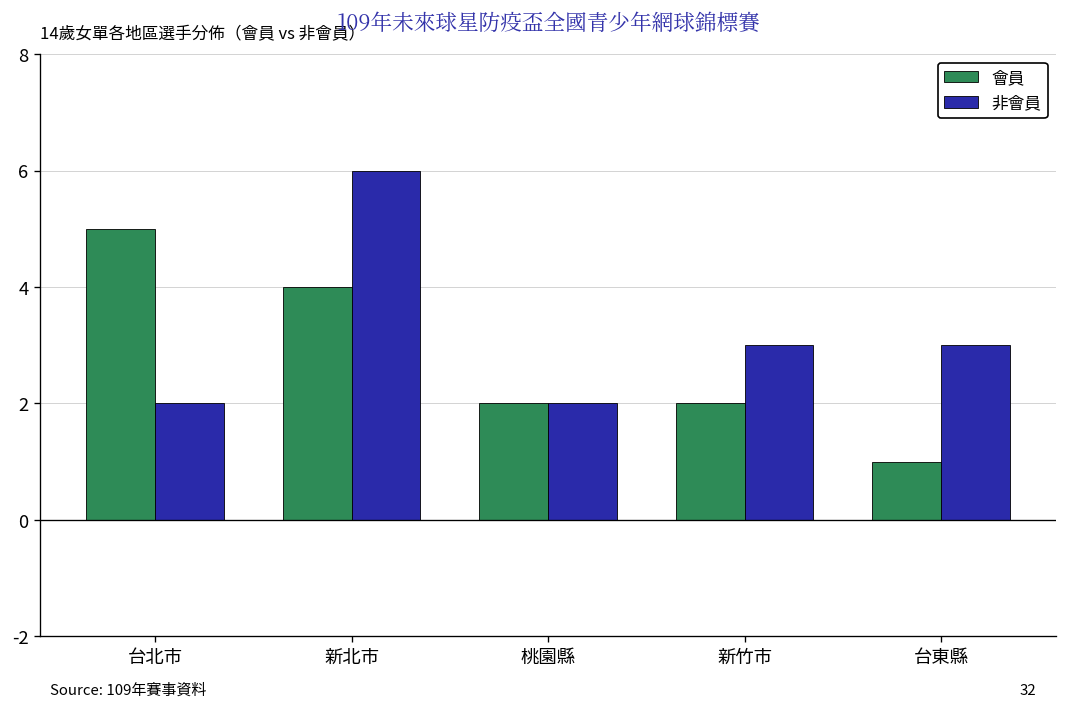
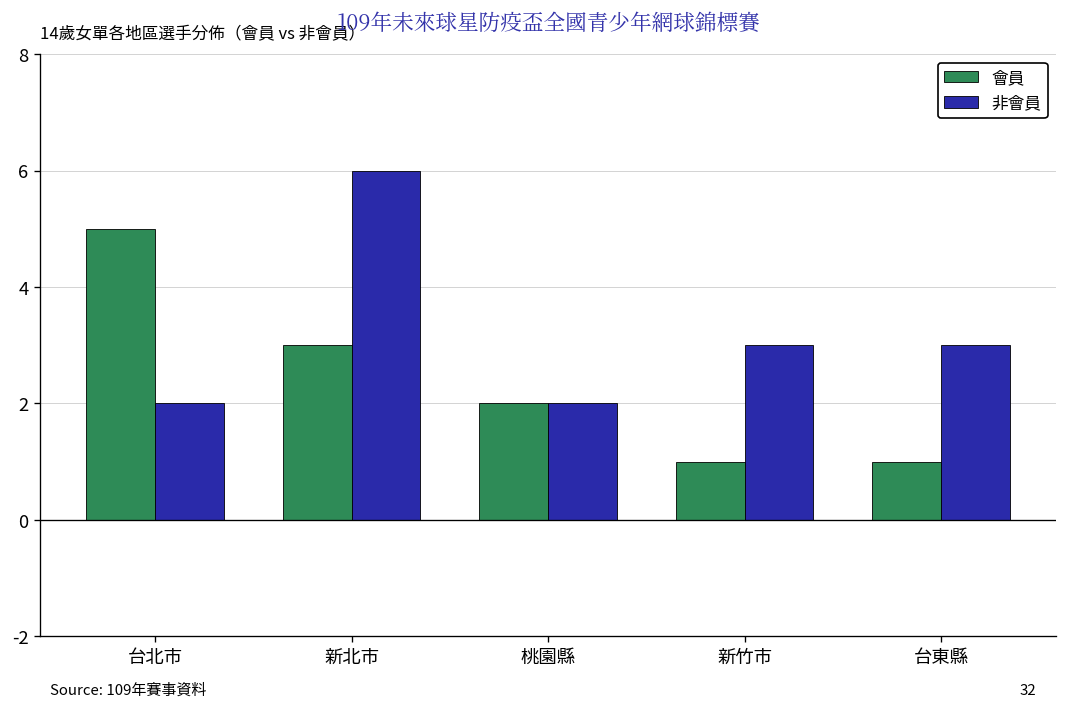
  {
    "會員": {
      "台北市": 5,
-     "新北市": 4,
+     "新北市": 3,
      "桃園縣": 2,
-     "新竹市": 2,
+     "新竹市": 1,
      "台東縣": 1
    },
    "非會員": {
      "台北市": 2,
      "新北市": 6,
      "桃園縣": 2,
      "新竹市": 3,
      "台東縣": 3
    }
  }
